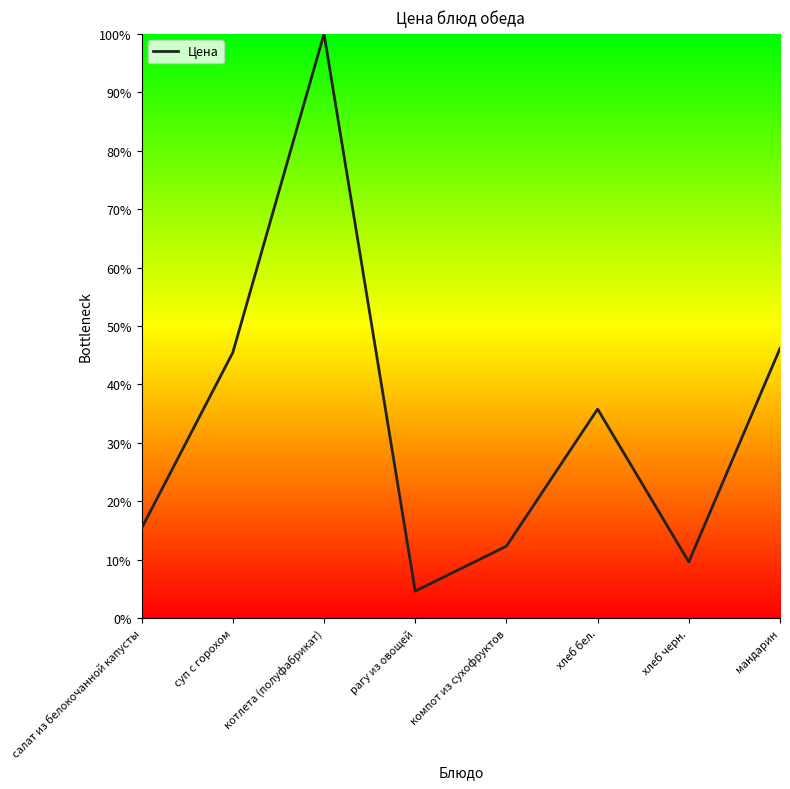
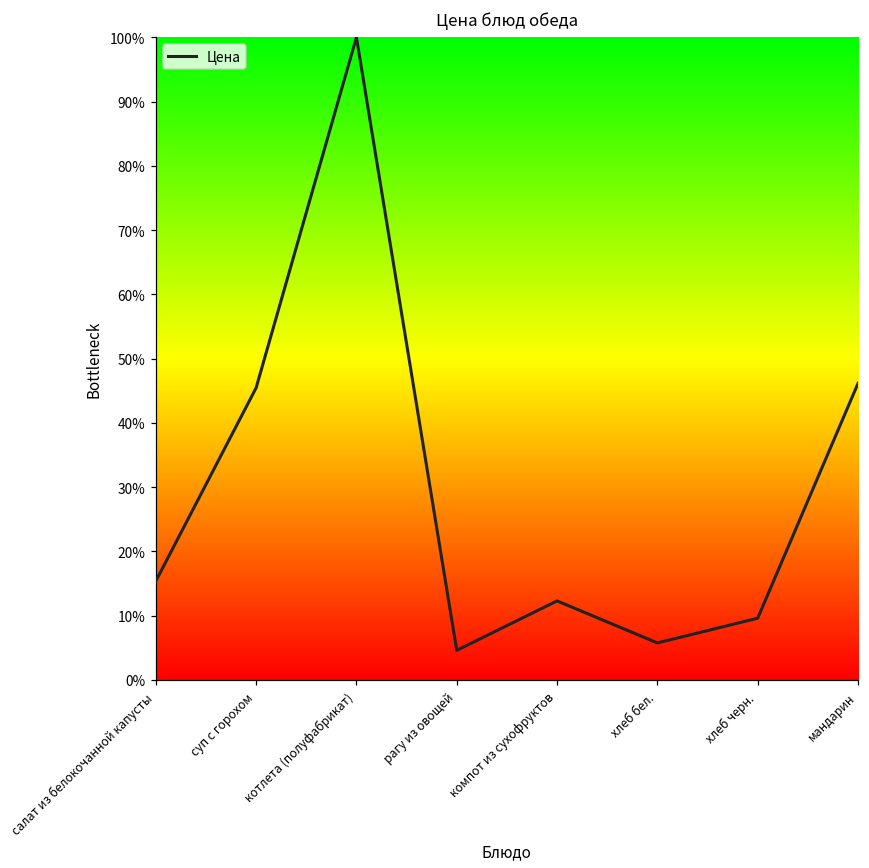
  {
    "салат из белокочанной капусты": "15%",
    "суп с горохом": "45%",
    "котлета (полуфабрикат)": "100%",
    "рагу из овощей": "5%",
    "компот из сухофруктов": "12%",
-   "хлеб бел.": "36%",
+   "хлеб бел.": "6%",
    "хлеб черн.": "10%",
    "мандарин": "46%"
  }
